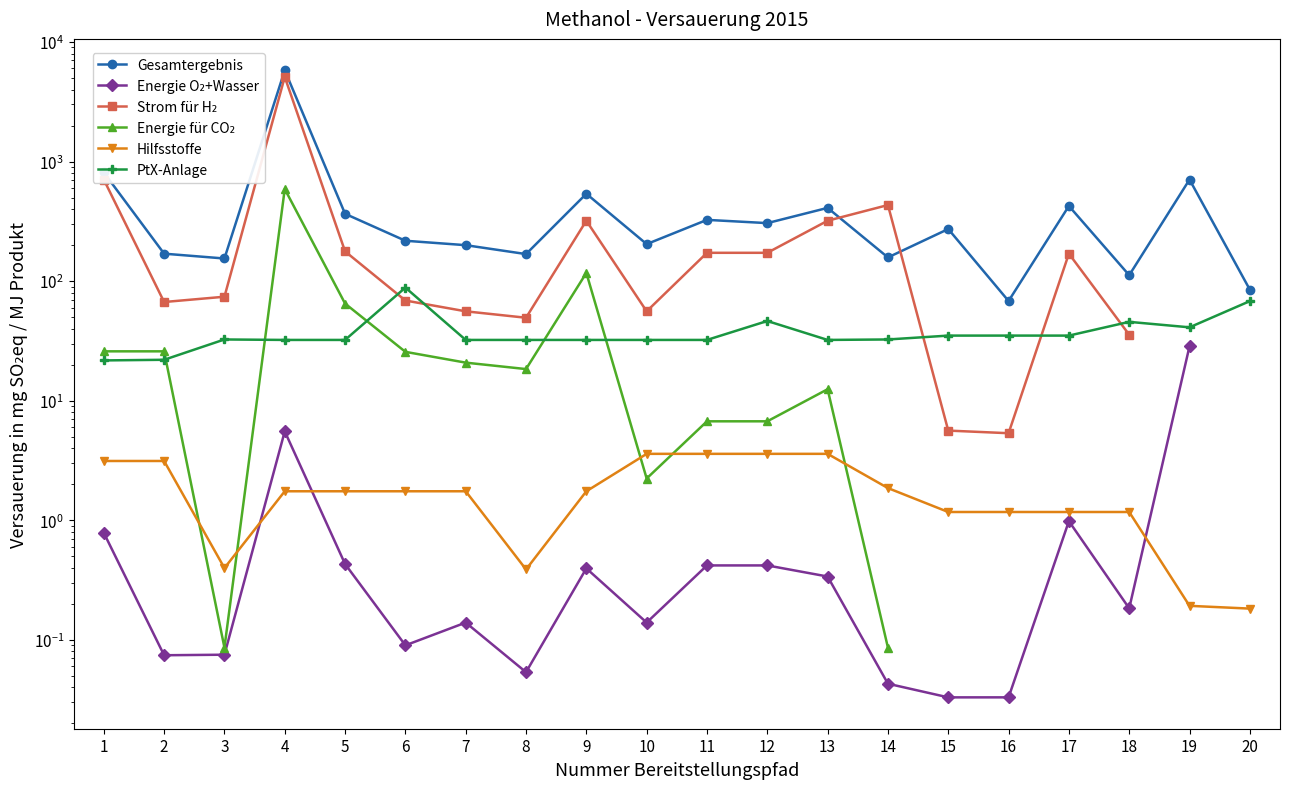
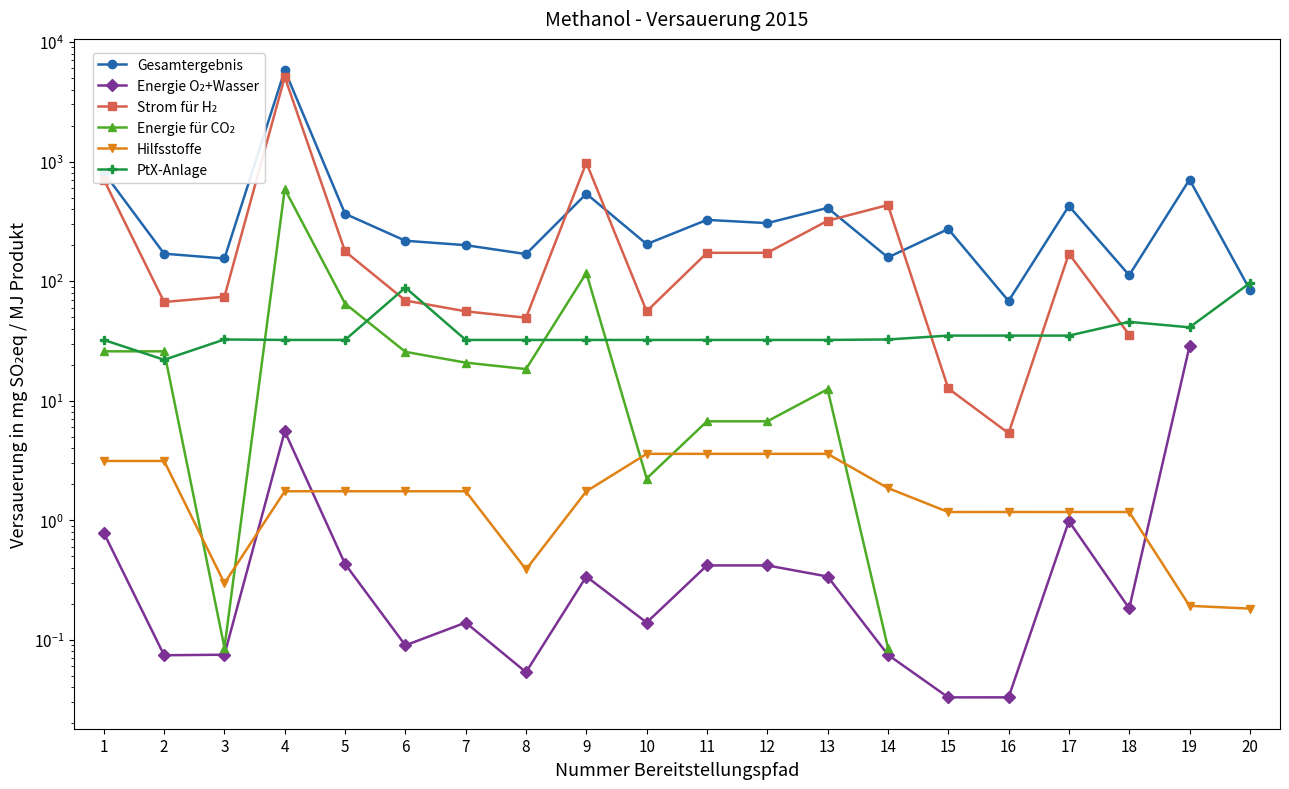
  {
    "Gesamtergebnis": {
      "2": 170,
      "3": 150,
      "4": 6000,
      "5": 370,
      "6": 220,
      "7": 200,
      "8": 170,
      "9": 500,
      "10": 200,
      "11": 330,
      "12": 310,
      "13": 410,
      "14": 160,
      "15": 270,
      "16": 70,
      "17": 420,
      "18": 110,
      "19": 700,
      "20": 80
    },
    "Energie O₂+Wasser": {
      "1": 0.8,
      "2": 0.07,
      "3": 0.07,
      "4": 6,
      "5": 0.43,
      "6": 0.09,
      "7": 0.14,
      "8": 0.05,
-     "9": 0.40,
+     "9": 0.34,
      "10": 0.14,
      "11": 0.42,
      "12": 0.42,
      "13": 0.34,
-     "14": 0.043,
+     "14": 0.07,
      "15": 0.033,
      "16": 0.033,
      "17": 1.0,
      "18": 0.18,
      "19": 29
    },
    "Strom für H₂": {
      "2": 70,
      "3": 70,
      "4": 5100,
      "5": 180,
      "6": 70,
      "7": 60,
      "8": 49,
-     "9": 320,
+     "9": 1000,
      "10": 60,
      "11": 170,
      "12": 170,
      "13": 320,
      "14": 430,
-     "15": 6,
+     "15": 13,
      "16": 5,
      "17": 170,
      "18": 36
    },
    "Energie für CO₂": {
      "1": 26,
      "2": 26,
      "3": 0.09,
      "4": 600,
      "5": 60,
      "6": 26,
      "7": 21,
      "8": 18,
      "9": 120,
      "10": 2.2,
      "11": 7,
      "12": 7,
      "13": 12,
      "14": 0.09
    },
    "Hilfsstoffe": {
      "1": 3.1,
      "2": 3.1,
-     "3": 0.40,
+     "3": 0.30,
      "4": 1.7,
      "5": 1.7,
      "6": 1.7,
      "7": 1.7,
      "8": 0.39,
      "9": 1.7,
      "10": 3.6,
      "11": 3.6,
      "12": 3.6,
      "13": 3.6,
      "14": 1.9,
      "15": 1.2,
      "16": 1.2,
      "17": 1.2,
      "18": 1.2,
      "19": 0.19,
      "20": 0.18
    },
    "PtX-Anlage": {
-     "1": 22,
+     "1": 32,
      "2": 22,
      "3": 32,
      "4": 32,
      "5": 32,
      "6": 90,
      "7": 32,
      "8": 32,
      "9": 32,
      "10": 32,
      "11": 32,
-     "12": 46,
+     "12": 32,
      "13": 32,
      "14": 32,
      "15": 35,
      "16": 35,
      "17": 35,
      "18": 46,
      "19": 41,
-     "20": 70
+     "20": 100
    }
  }
